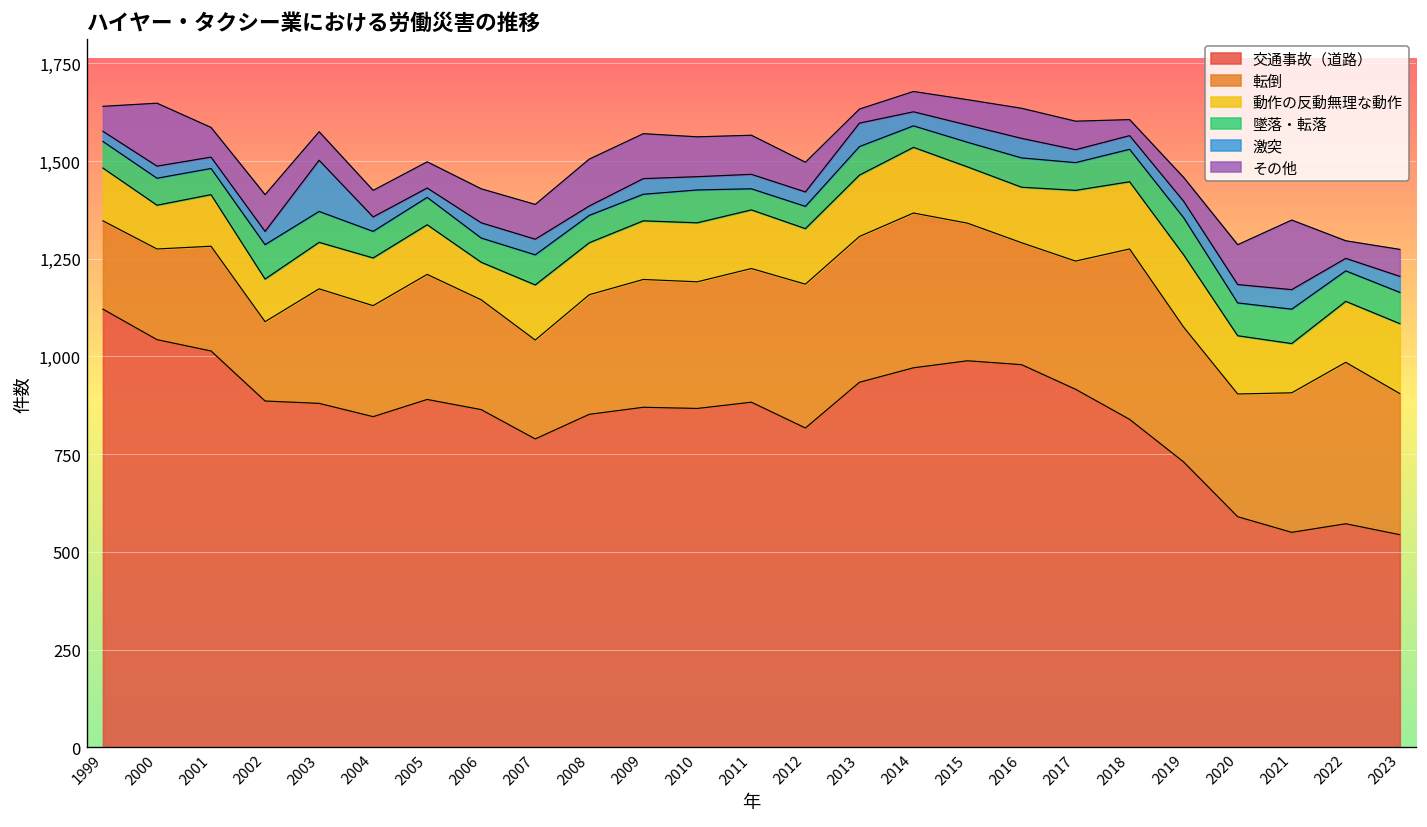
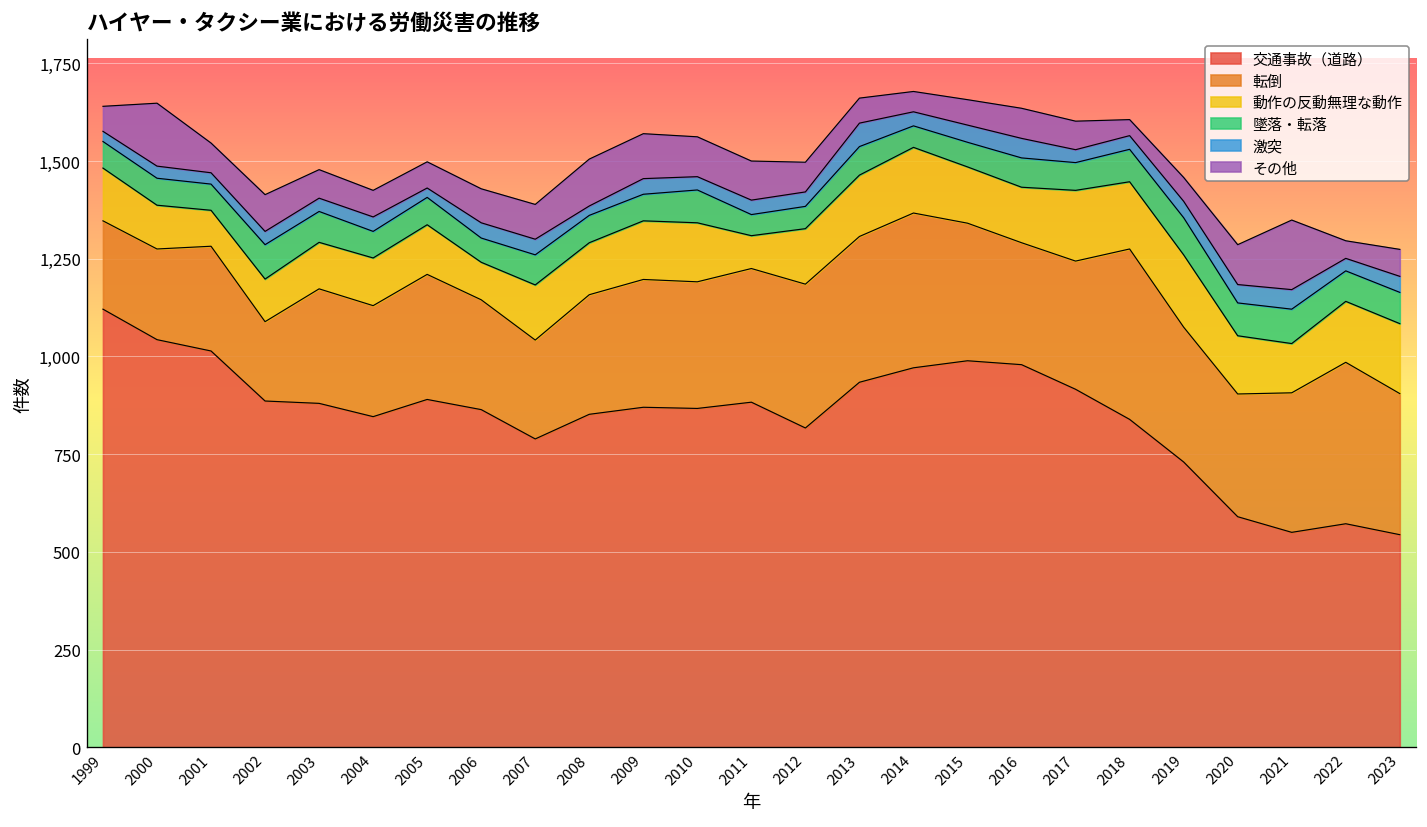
  {
    "動作の反動無理な動作": {
      "1999": 140,
      "2000": 110,
-     "2001": 130,
+     "2001": 90,
      "2002": 110,
      "2003": 120,
      "2004": 120,
      "2005": 130,
      "2006": 100,
      "2007": 140,
      "2008": 130,
      "2009": 150,
      "2010": 150,
-     "2011": 150,
+     "2011": 80,
      "2012": 140,
      "2013": 160,
      "2014": 170,
      "2015": 140,
      "2016": 140,
      "2017": 180,
      "2018": 170,
      "2019": 190,
      "2020": 150,
      "2021": 130,
      "2022": 160,
      "2023": 180
    },
    "墜落・転落": {
      "1999": 70,
      "2000": 70,
      "2001": 70,
      "2002": 90,
      "2003": 80,
      "2004": 70,
      "2005": 70,
      "2006": 60,
      "2007": 80,
      "2008": 70,
      "2009": 70,
      "2010": 80,
      "2011": 50,
      "2012": 60,
      "2013": 70,
      "2014": 60,
      "2015": 60,
      "2016": 80,
      "2017": 70,
      "2018": 80,
      "2019": 100,
      "2020": 80,
      "2021": 90,
      "2022": 80,
      "2023": 80
    },
    "激突": {
      "1999": 30,
      "2000": 30,
      "2001": 30,
      "2002": 30,
-     "2003": 130,
+     "2003": 30,
      "2004": 40,
      "2005": 20,
      "2006": 40,
      "2007": 40,
      "2008": 20,
      "2009": 40,
      "2010": 30,
      "2011": 40,
      "2012": 40,
      "2013": 60,
      "2014": 40,
      "2015": 40,
      "2016": 50,
      "2017": 30,
      "2018": 40,
      "2019": 40,
      "2020": 50,
      "2021": 50,
      "2022": 30,
      "2023": 40
    },
    "その他": {
      "1999": 60,
      "2000": 160,
      "2001": 80,
      "2002": 90,
      "2003": 70,
      "2004": 70,
      "2005": 70,
      "2006": 90,
      "2007": 90,
      "2008": 120,
      "2009": 120,
      "2010": 100,
      "2011": 100,
      "2012": 80,
-     "2013": 40,
+     "2013": 60,
      "2014": 50,
      "2015": 70,
      "2016": 80,
      "2017": 70,
      "2018": 40,
      "2019": 60,
      "2020": 100,
      "2021": 180,
      "2022": 50,
      "2023": 70
    }
  }
